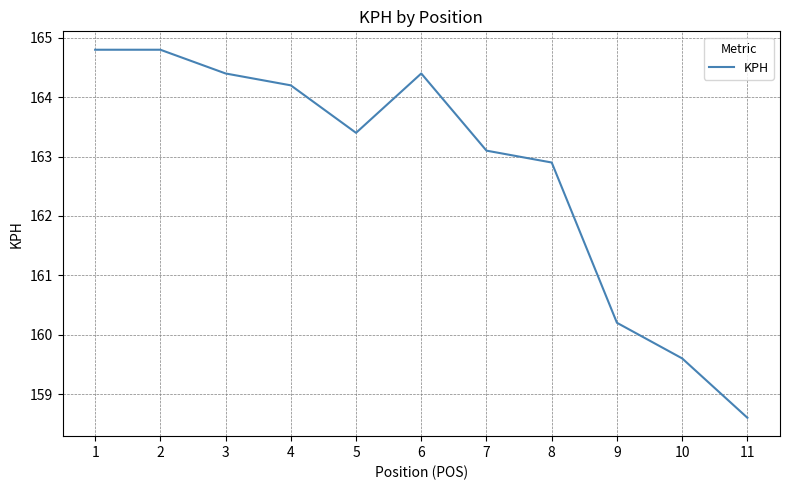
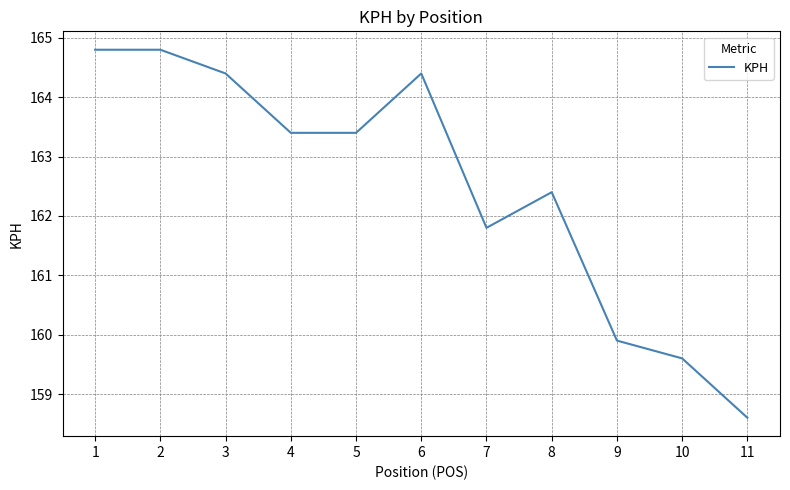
  {
    "1": 164.8,
    "2": 164.8,
    "3": 164.4,
-   "4": 164.2,
+   "4": 163.4,
    "5": 163.4,
    "6": 164.4,
-   "7": 163.1,
-   "8": 162.9,
-   "9": 160.2,
+   "7": 161.8,
+   "8": 162.4,
+   "9": 159.9,
    "10": 159.6,
    "11": 158.6
  }
